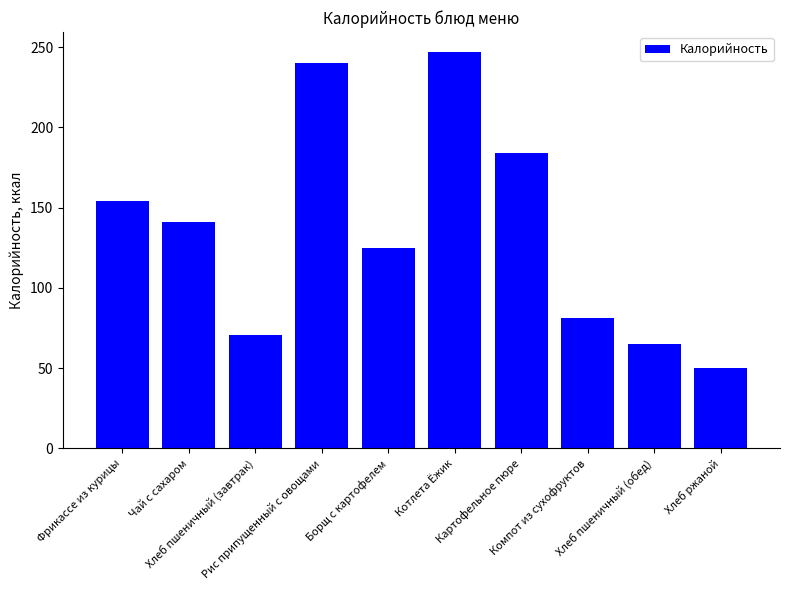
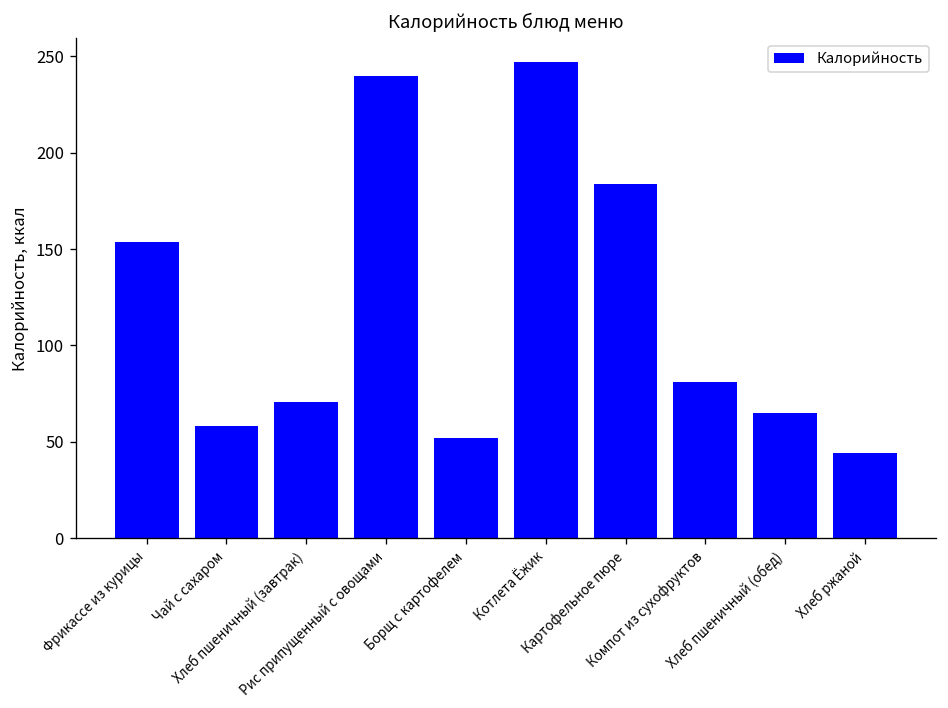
  {
    "Фрикассе из курицы": 154,
-   "Чай с сахаром": 141,
+   "Чай с сахаром": 58,
    "Хлеб пшеничный (завтрак)": 71,
    "Рис припущенный с овощами": 240,
-   "Борщ с картофелем": 125,
+   "Борщ с картофелем": 52,
    "Котлета Ёжик": 247,
    "Картофельное пюре": 184,
    "Компот из сухофруктов": 81,
    "Хлеб пшеничный (обед)": 65,
-   "Хлеб ржаной": 50
+   "Хлеб ржаной": 44
  }
